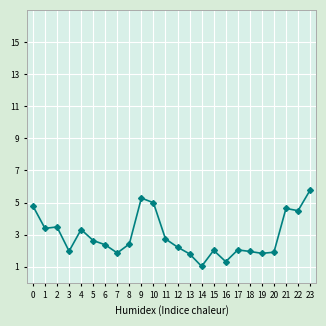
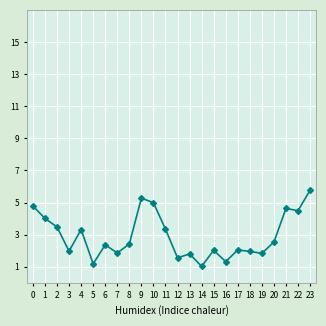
  {
    "0": 4.8,
-   "1": 3.4,
+   "1": 4.0,
    "2": 3.5,
    "3": 2.0,
    "4": 3.3,
-   "5": 2.6,
+   "5": 1.2,
    "6": 2.4,
    "7": 1.9,
    "8": 2.4,
    "9": 5.3,
    "10": 5.0,
-   "11": 2.7,
-   "12": 2.2,
+   "11": 3.3,
+   "12": 1.6,
    "13": 1.8,
    "14": 1.0,
    "15": 2.0,
    "16": 1.3,
    "17": 2.1,
    "18": 2.0,
    "19": 1.8,
-   "20": 1.9,
+   "20": 2.5,
    "21": 4.6,
    "22": 4.5,
    "23": 5.8
  }
